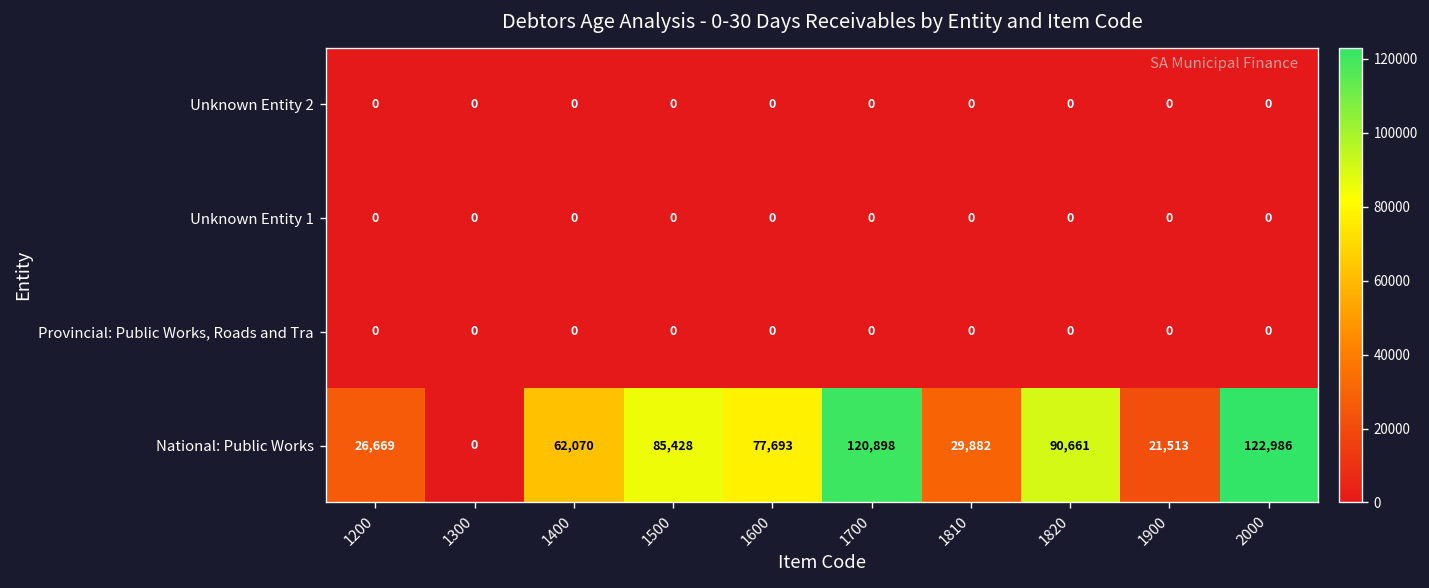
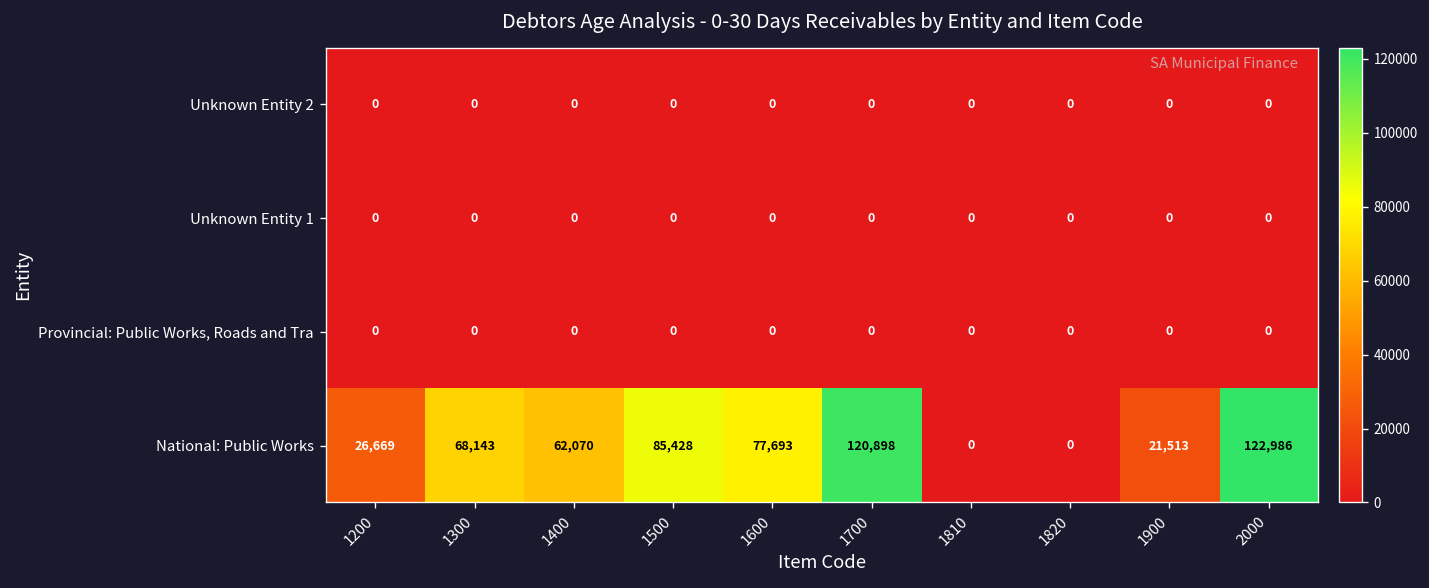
  {
    "Unknown Entity 2": {
      "1200": "0",
      "1300": "0",
      "1400": "0",
      "1500": "0",
      "1600": "0",
      "1700": "0",
      "1810": "0",
      "1820": "0",
      "1900": "0"
    },
    "Unknown Entity 1": {
      "1200": "0",
      "1300": "0",
      "1400": "0",
      "1500": "0",
      "1600": "0",
      "1700": "0",
      "1810": "0",
      "1820": "0",
      "1900": "0",
      "2000": "0"
    },
    "Provincial: Public Works, Roads and Tra": {
      "1200": "0",
      "1300": "0",
      "1400": "0",
      "1500": "0",
      "1600": "0",
      "1700": "0",
      "1810": "0",
      "1820": "0",
      "1900": "0",
      "2000": "0"
    },
    "National: Public Works": {
      "1200": "26,669",
-     "1300": "0",
+     "1300": "68,143",
      "1400": "62,070",
      "1500": "85,428",
      "1600": "77,693",
      "1700": "120,898",
-     "1810": "29,882",
-     "1820": "90,661",
+     "1810": "0",
+     "1820": "0",
      "1900": "21,513",
      "2000": "122,986"
    }
  }
